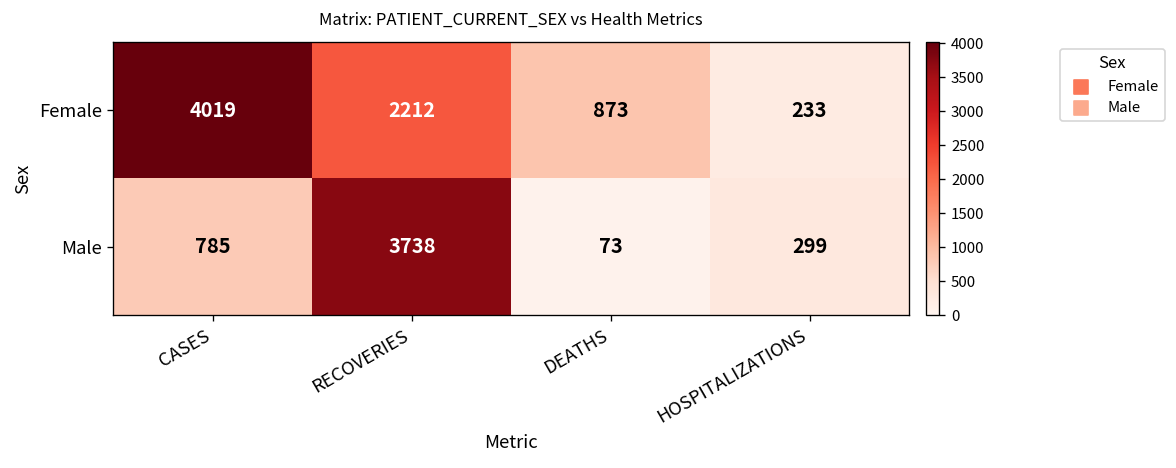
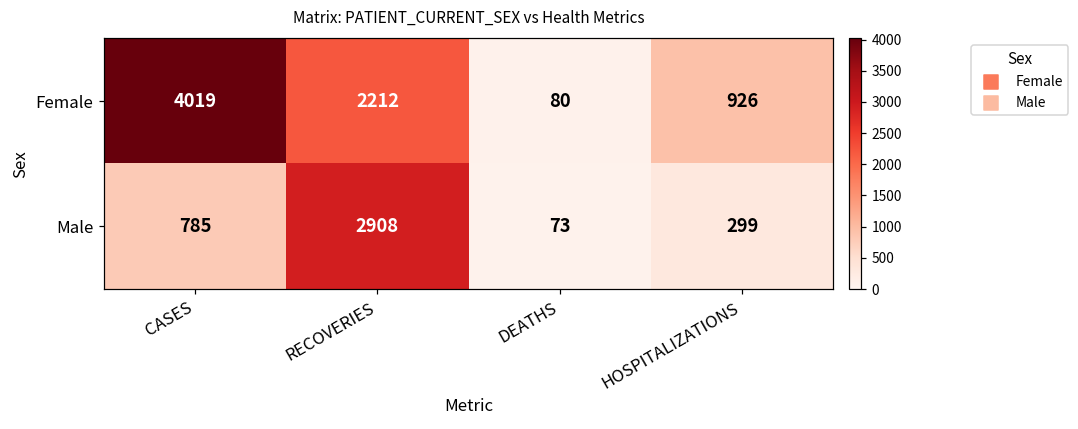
  {
    "Female": {
      "CASES": 4019,
      "RECOVERIES": 2212,
-     "DEATHS": 873,
-     "HOSPITALIZATIONS": 233
+     "DEATHS": 80,
+     "HOSPITALIZATIONS": 926
    },
    "Male": {
      "CASES": 785,
-     "RECOVERIES": 3738,
+     "RECOVERIES": 2908,
      "DEATHS": 73,
      "HOSPITALIZATIONS": 299
    }
  }
